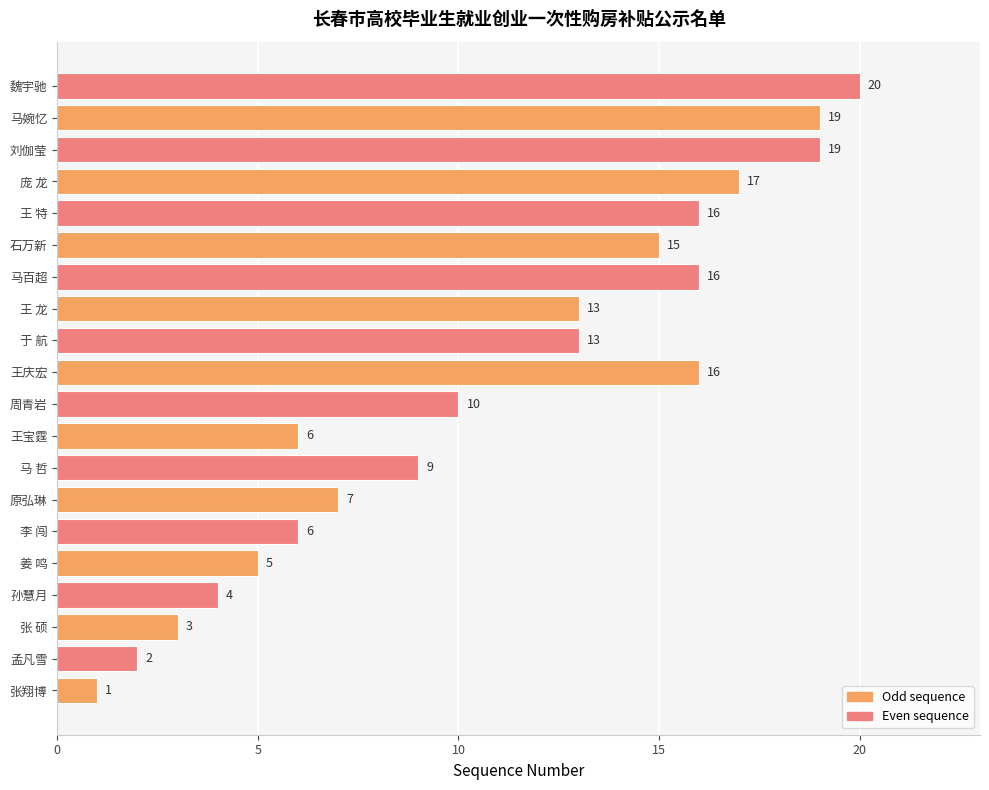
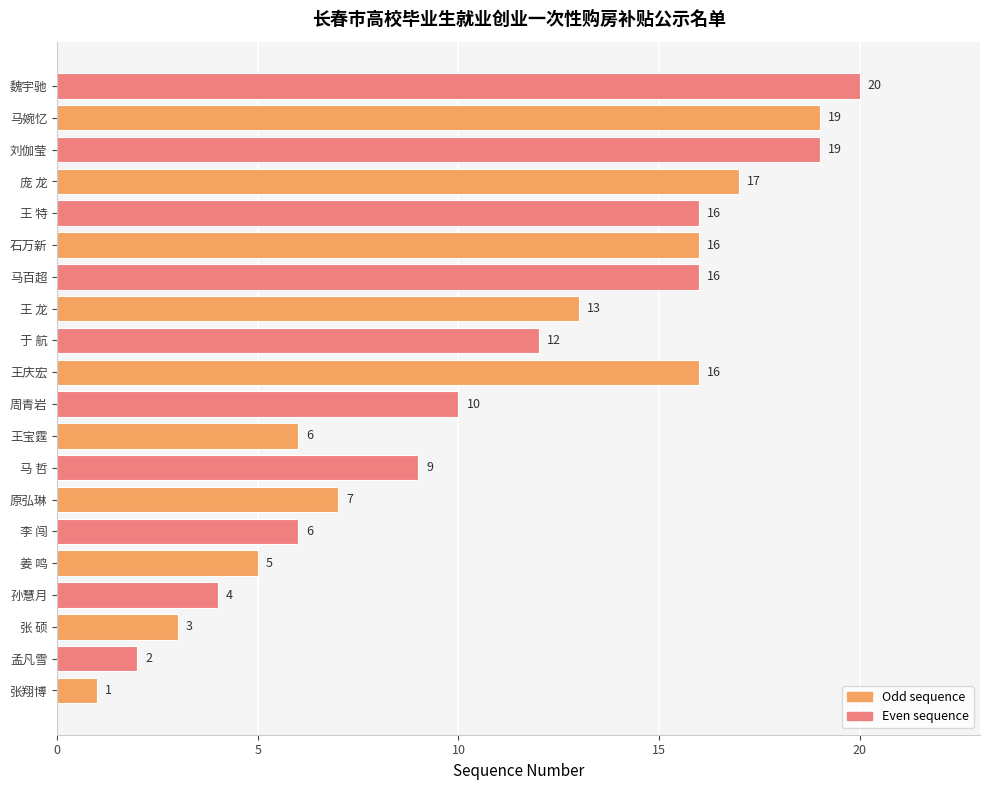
  {
    "魏宇驰": 20,
    "马婉忆": 19,
    "刘伽莹": 19,
    "庞 龙": 17,
    "王 特": 16,
-   "石万新": 15,
+   "石万新": 16,
    "马百超": 16,
    "王 龙": 13,
-   "于 航": 13,
+   "于 航": 12,
    "王庆宏": 16,
    "周青岩": 10,
    "王宝霆": 6,
    "马 哲": 9,
    "原弘琳": 7,
    "李 闯": 6,
    "姜 鸣": 5,
    "孙慧月": 4,
    "张 硕": 3,
    "孟凡雪": 2,
    "张翔博": 1
  }
